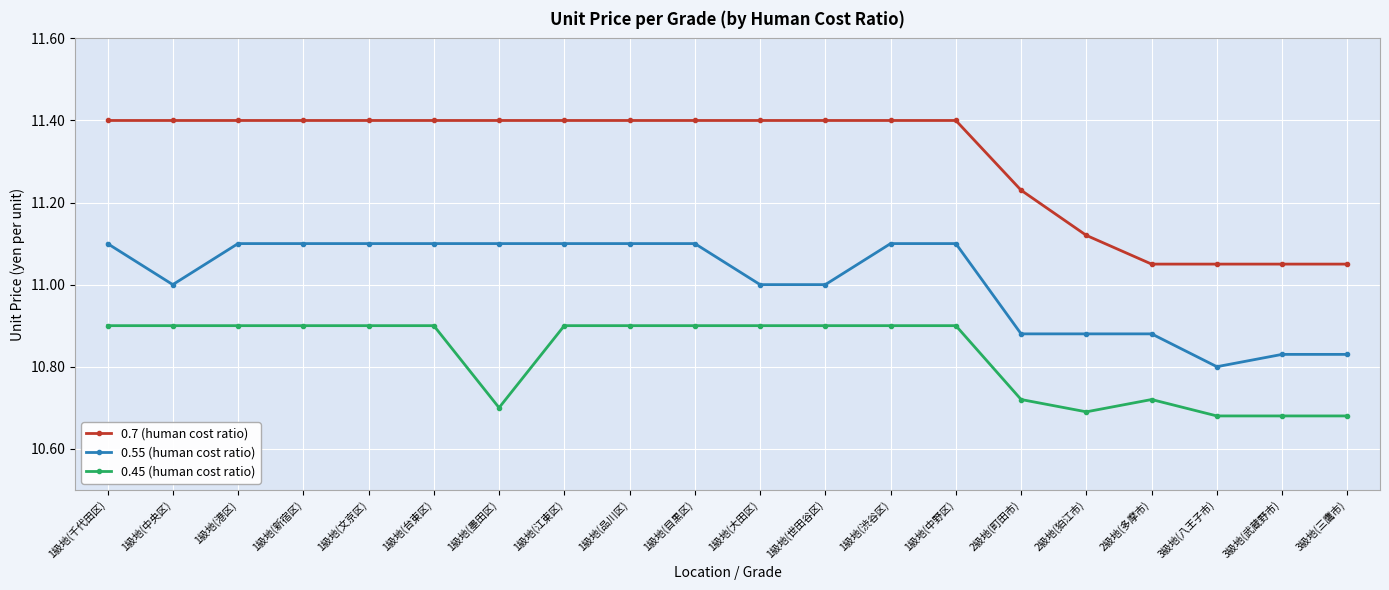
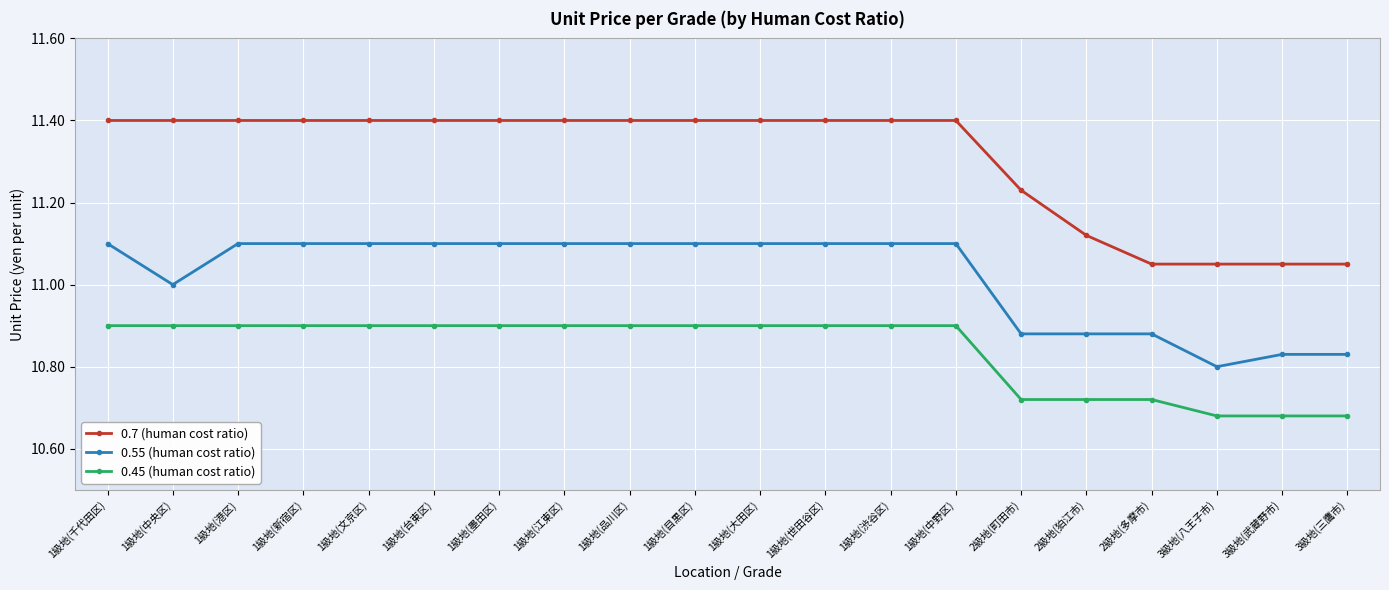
  {
    "0.7 (human cost ratio)": {
      "1級地(千代田区)": 11.40,
      "1級地(中央区)": 11.40,
      "1級地(港区)": 11.40,
      "1級地(新宿区)": 11.40,
      "1級地(文京区)": 11.40,
      "1級地(台東区)": 11.40,
      "1級地(墨田区)": 11.40,
      "1級地(江東区)": 11.40,
      "1級地(品川区)": 11.40,
      "1級地(目黒区)": 11.40,
      "1級地(大田区)": 11.40,
      "1級地(世田谷区)": 11.40,
      "1級地(渋谷区)": 11.40,
      "1級地(中野区)": 11.40,
      "2級地(町田市)": 11.23,
      "2級地(狛江市)": 11.12,
      "2級地(多摩市)": 11.05,
      "3級地(八王子市)": 11.05,
      "3級地(武蔵野市)": 11.05,
      "3級地(三鷹市)": 11.05
    },
    "0.55 (human cost ratio)": {
      "1級地(千代田区)": 11.1,
      "1級地(中央区)": 11.0,
      "1級地(港区)": 11.1,
      "1級地(新宿区)": 11.1,
      "1級地(文京区)": 11.1,
      "1級地(台東区)": 11.1,
      "1級地(墨田区)": 11.1,
      "1級地(江東区)": 11.1,
      "1級地(品川区)": 11.1,
      "1級地(目黒区)": 11.1,
-     "1級地(大田区)": 11.0,
-     "1級地(世田谷区)": 11.0,
+     "1級地(大田区)": 11.1,
+     "1級地(世田谷区)": 11.1,
      "1級地(渋谷区)": 11.1,
      "1級地(中野区)": 11.1,
      "2級地(町田市)": 10.88,
      "2級地(狛江市)": 10.88,
      "2級地(多摩市)": 10.88,
      "3級地(八王子市)": 10.8,
      "3級地(武蔵野市)": 10.83,
      "3級地(三鷹市)": 10.83
    },
    "0.45 (human cost ratio)": {
      "1級地(千代田区)": 10.90,
      "1級地(中央区)": 10.90,
      "1級地(港区)": 10.90,
      "1級地(新宿区)": 10.90,
      "1級地(文京区)": 10.90,
      "1級地(台東区)": 10.90,
-     "1級地(墨田区)": 10.7,
+     "1級地(墨田区)": 10.9,
      "1級地(江東区)": 10.90,
      "1級地(品川区)": 10.90,
      "1級地(目黒区)": 10.90,
      "1級地(大田区)": 10.90,
      "1級地(世田谷区)": 10.90,
      "1級地(渋谷区)": 10.90,
      "1級地(中野区)": 10.90,
      "2級地(町田市)": 10.72,
-     "2級地(狛江市)": 10.69,
+     "2級地(狛江市)": 10.72,
      "2級地(多摩市)": 10.72,
      "3級地(八王子市)": 10.68,
      "3級地(武蔵野市)": 10.68,
      "3級地(三鷹市)": 10.68
    }
  }
